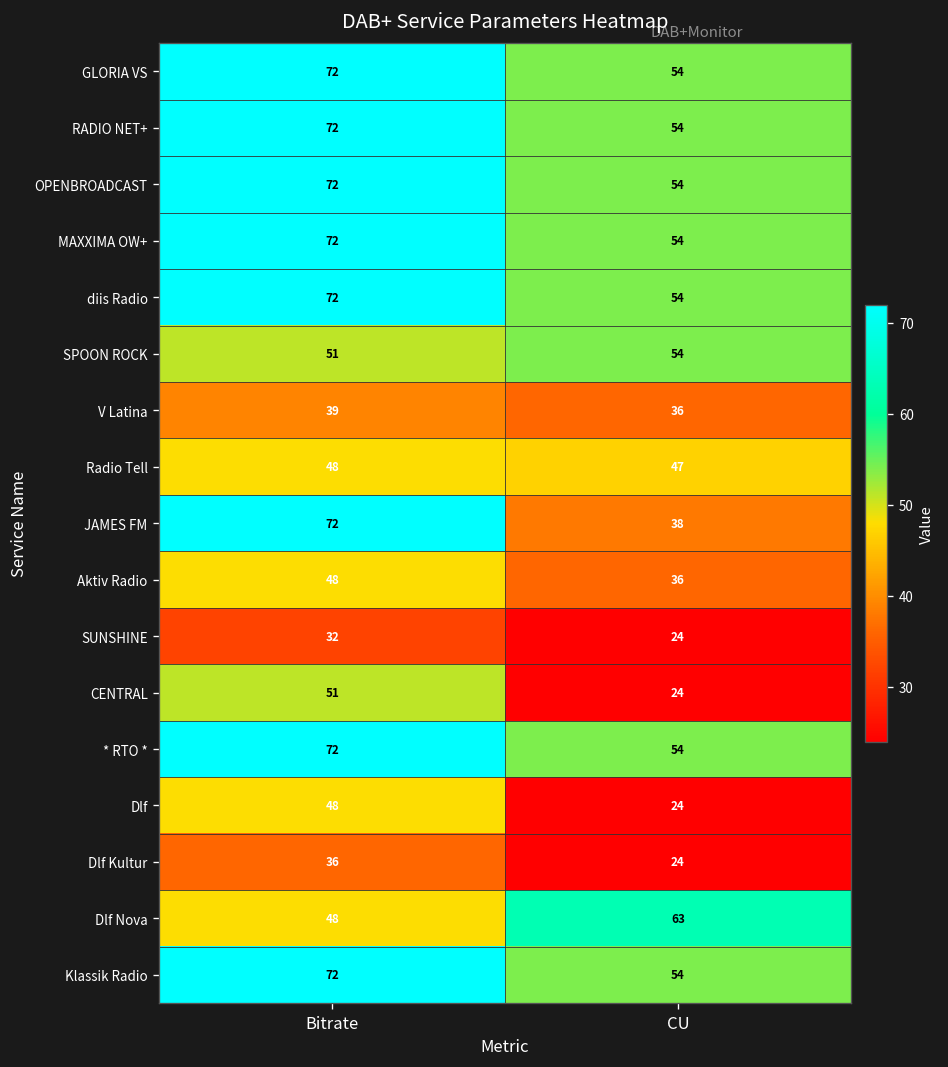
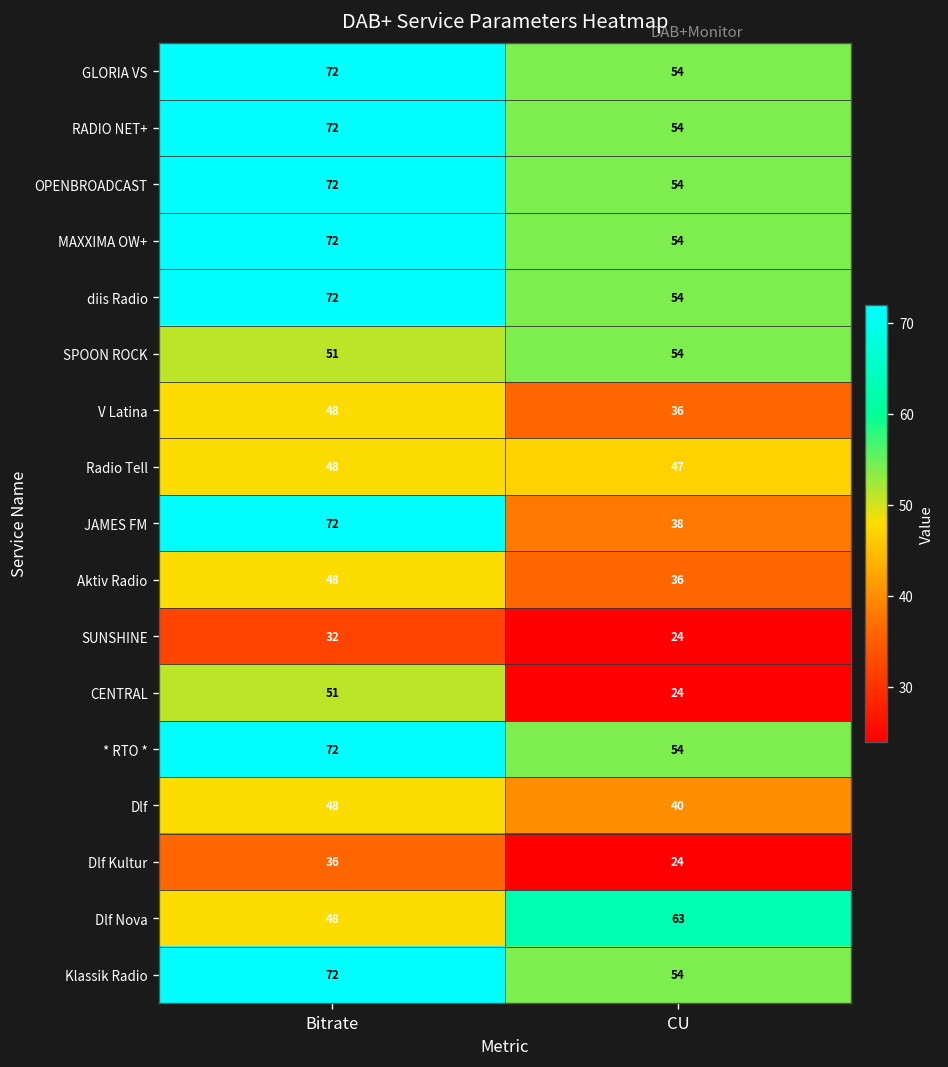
  {
    "GLORIA VS": {
      "Bitrate": 72,
      "CU": 54
    },
    "RADIO NET+": {
      "Bitrate": 72,
      "CU": 54
    },
    "OPENBROADCAST": {
      "Bitrate": 72,
      "CU": 54
    },
    "MAXXIMA OW+": {
      "Bitrate": 72,
      "CU": 54
    },
    "diis Radio": {
      "Bitrate": 72,
      "CU": 54
    },
    "SPOON ROCK": {
      "Bitrate": 51,
      "CU": 54
    },
    "V Latina": {
-     "Bitrate": 39,
+     "Bitrate": 48,
      "CU": 36
    },
    "Radio Tell": {
      "Bitrate": 48,
      "CU": 47
    },
    "JAMES FM": {
      "Bitrate": 72,
      "CU": 38
    },
    "Aktiv Radio": {
      "Bitrate": 48,
      "CU": 36
    },
    "SUNSHINE": {
      "Bitrate": 32,
      "CU": 24
    },
    "CENTRAL": {
      "Bitrate": 51,
      "CU": 24
    },
    "* RTO *": {
      "Bitrate": 72,
      "CU": 54
    },
    "Dlf": {
      "Bitrate": 48,
-     "CU": 24
+     "CU": 40
    },
    "Dlf Kultur": {
      "Bitrate": 36,
      "CU": 24
    },
    "Dlf Nova": {
      "Bitrate": 48,
      "CU": 63
    },
    "Klassik Radio": {
      "Bitrate": 72,
      "CU": 54
    }
  }
